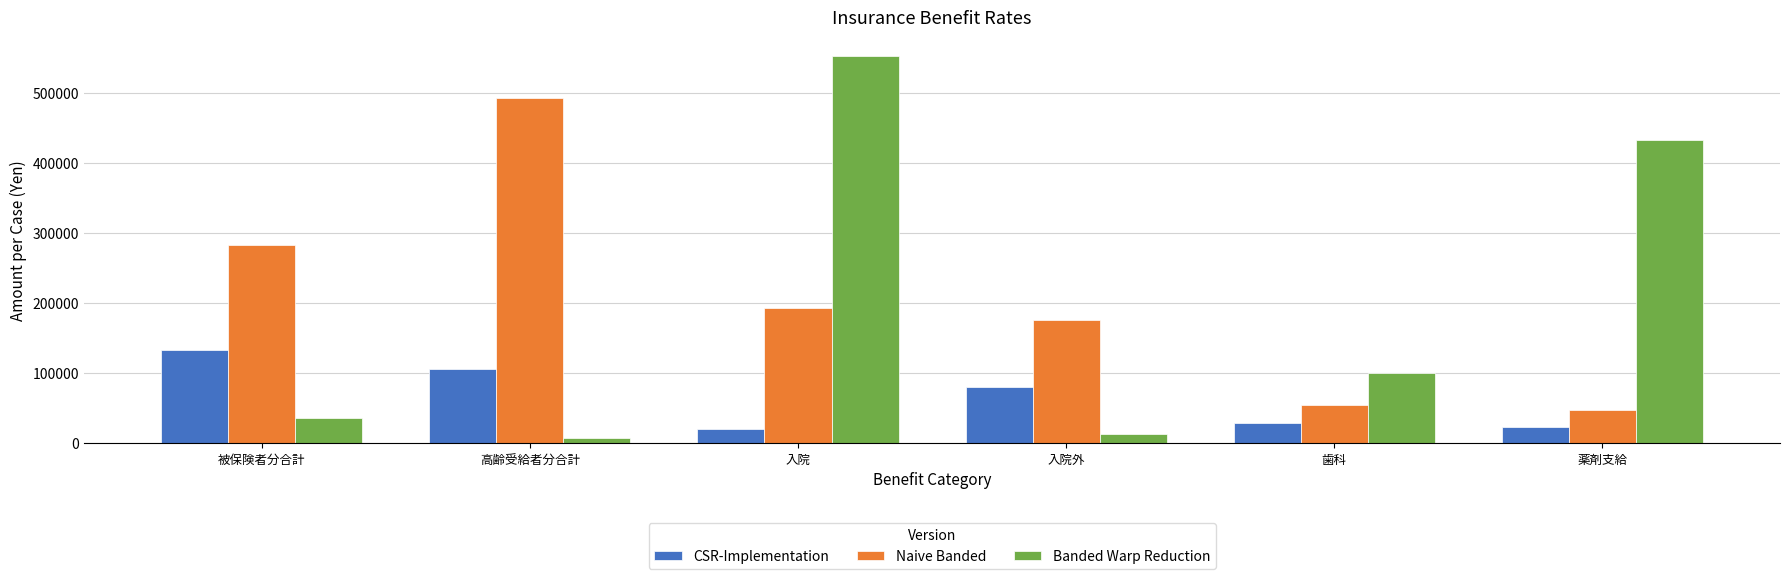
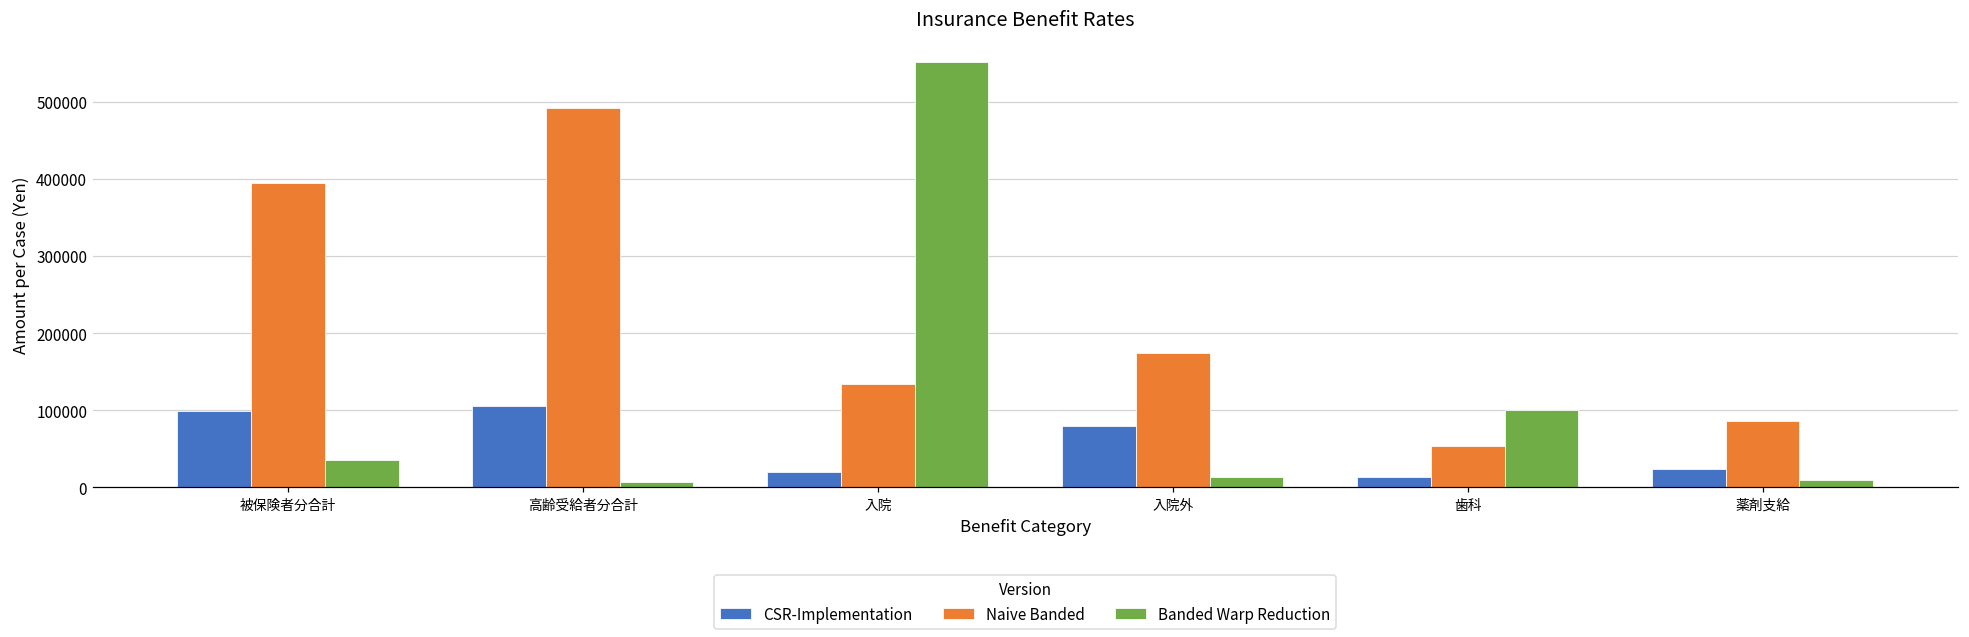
  {
    "CSR-Implementation": {
-     "被保険者分合計": 130000,
+     "被保険者分合計": 100000,
      "高齢受給者分合計": 110000,
      "入院": 20000,
      "入院外": 80000,
-     "歯科": 30000,
+     "歯科": 10000,
      "薬剤支給": 20000
    },
    "Naive Banded": {
-     "被保険者分合計": 280000,
+     "被保険者分合計": 400000,
      "高齢受給者分合計": 490000,
-     "入院": 190000,
+     "入院": 130000,
      "入院外": 170000,
      "歯科": 50000,
-     "薬剤支給": 50000
+     "薬剤支給": 90000
    },
    "Banded Warp Reduction": {
      "被保険者分合計": 40000,
      "高齢受給者分合計": 10000,
      "入院": 550000,
      "入院外": 10000,
      "歯科": 100000,
-     "薬剤支給": 430000
+     "薬剤支給": 10000
    }
  }
